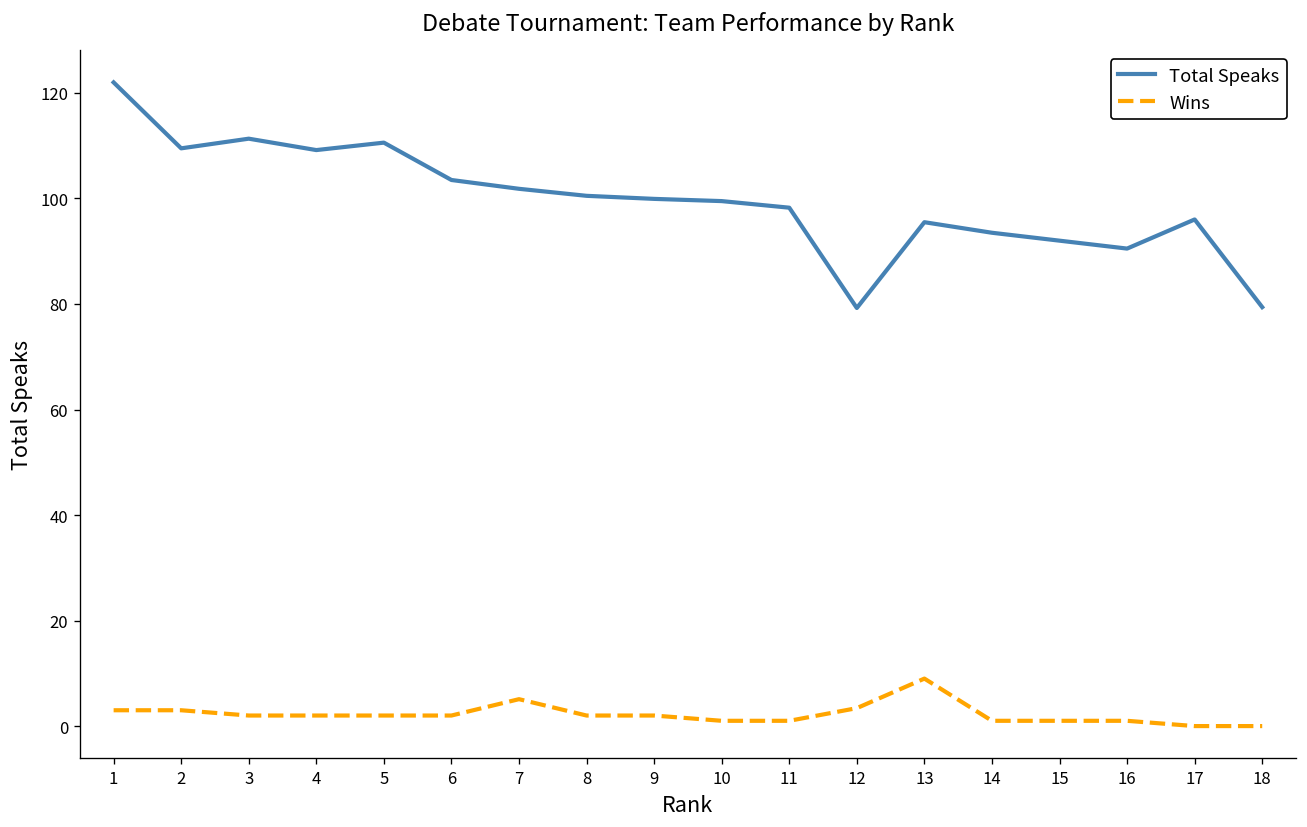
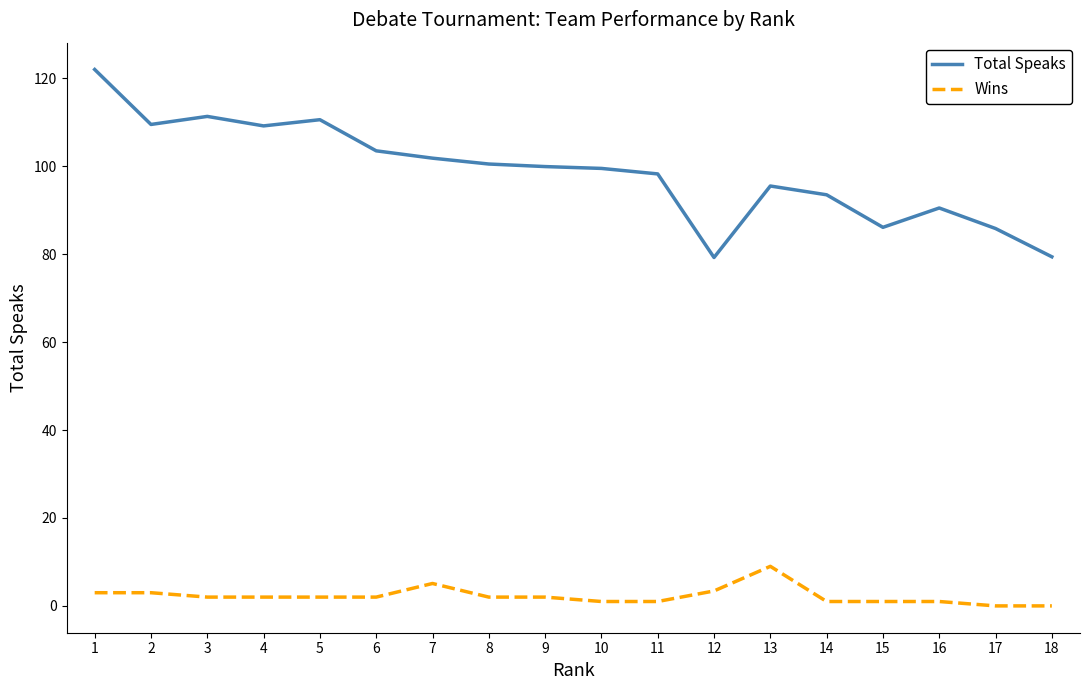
  {
    "Total Speaks": {
      "1": 122,
      "2": 110,
      "3": 111,
      "4": 109,
      "5": 111,
      "6": 104,
      "7": 102,
      "8": 101,
      "9": 100,
      "10": 100,
      "11": 98,
      "12": 79,
      "13": 96,
      "14": 94,
-     "15": 92,
+     "15": 86,
      "16": 91,
-     "17": 96,
+     "17": 86,
      "18": 79
    },
    "Wins": {
      "1": 3,
      "2": 3,
      "3": 2,
      "4": 2,
      "5": 2,
      "6": 2,
      "7": 5,
      "8": 2,
      "9": 2,
      "10": 1,
      "11": 1,
      "12": 3,
      "13": 9,
      "14": 1,
      "15": 1,
      "16": 1,
      "17": 0,
      "18": 0
    }
  }
